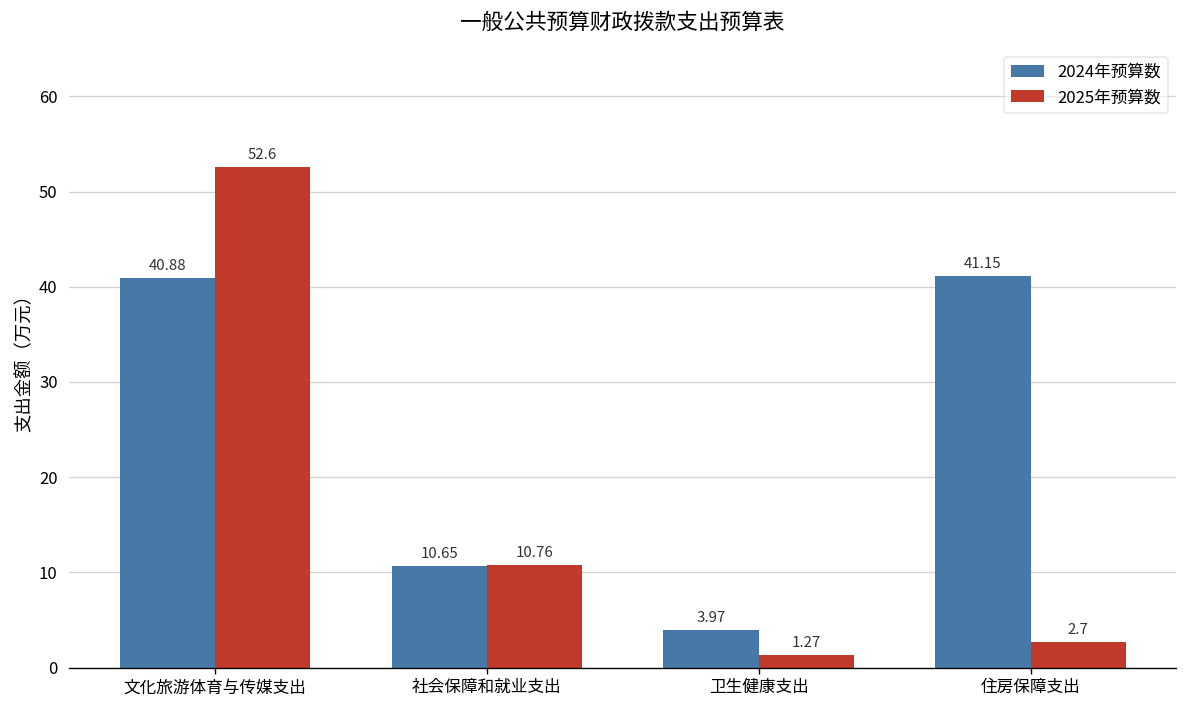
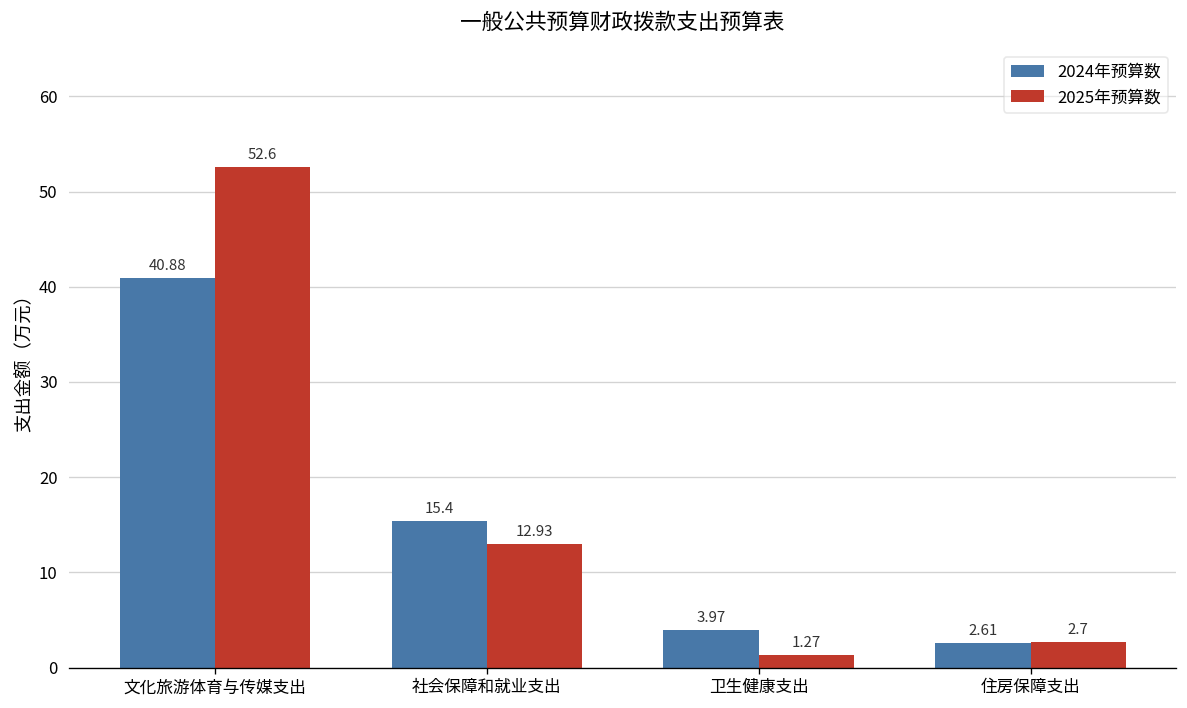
  {
    "2024年预算数": {
      "文化旅游体育与传媒支出": 40.88,
-     "社会保障和就业支出": 10.65,
+     "社会保障和就业支出": 15.4,
      "卫生健康支出": 3.97,
-     "住房保障支出": 41.15
+     "住房保障支出": 2.61
    },
    "2025年预算数": {
      "文化旅游体育与传媒支出": 52.6,
-     "社会保障和就业支出": 10.76,
+     "社会保障和就业支出": 12.93,
      "卫生健康支出": 1.27,
      "住房保障支出": 2.7
    }
  }
